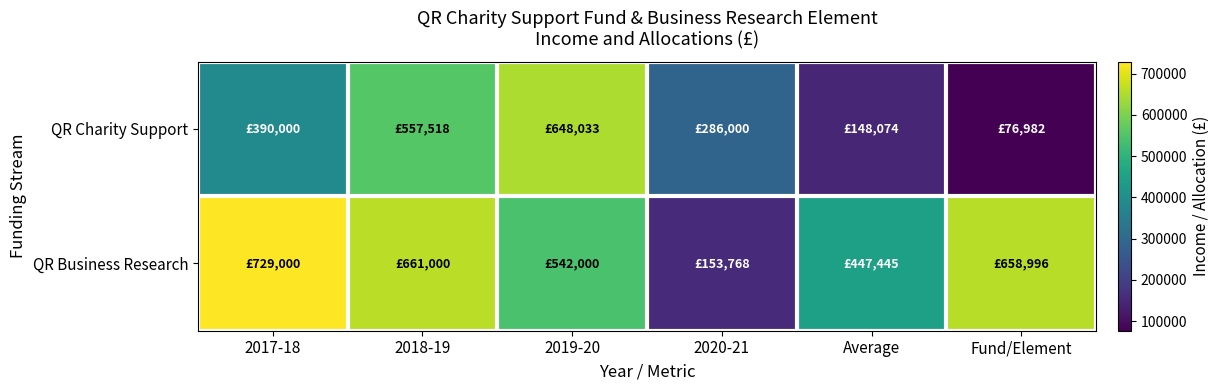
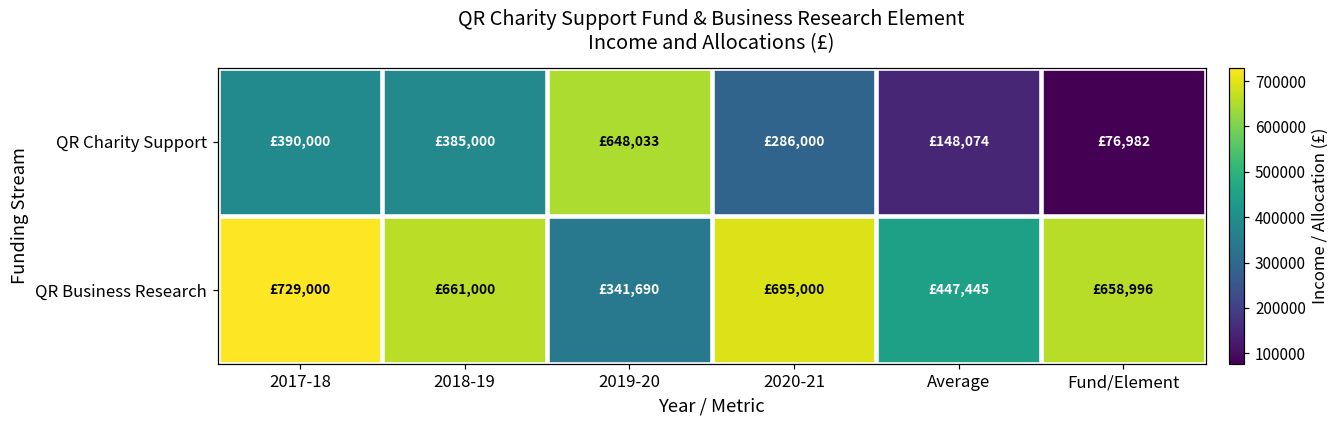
  {
    "QR Charity Support": {
      "2017-18": "£390,000",
-     "2018-19": "£557,518",
+     "2018-19": "£385,000",
      "2019-20": "£648,033",
      "2020-21": "£286,000",
      "Average": "£148,074",
      "Fund/Element": "£76,982"
    },
    "QR Business Research": {
      "2017-18": "£729,000",
      "2018-19": "£661,000",
-     "2019-20": "£542,000",
-     "2020-21": "£153,768",
+     "2019-20": "£341,690",
+     "2020-21": "£695,000",
      "Average": "£447,445",
      "Fund/Element": "£658,996"
    }
  }
